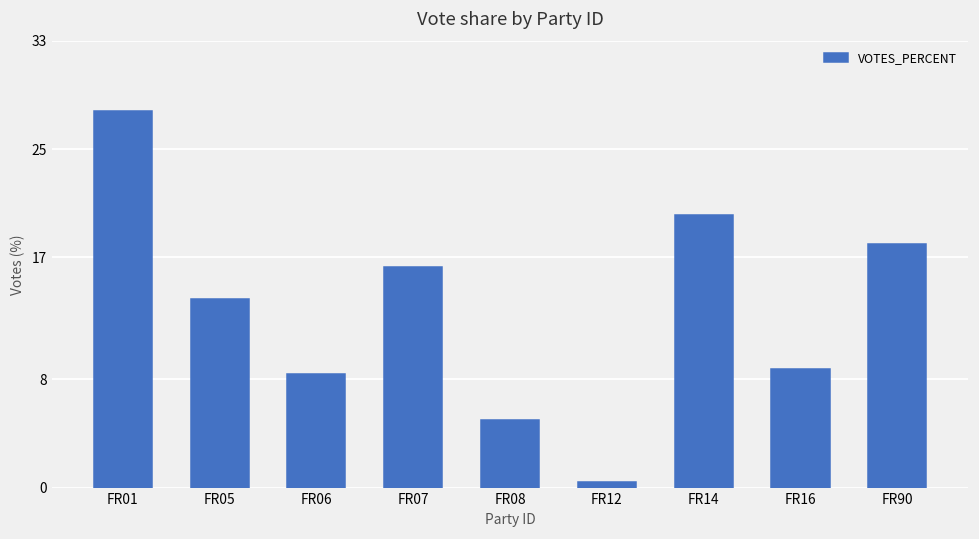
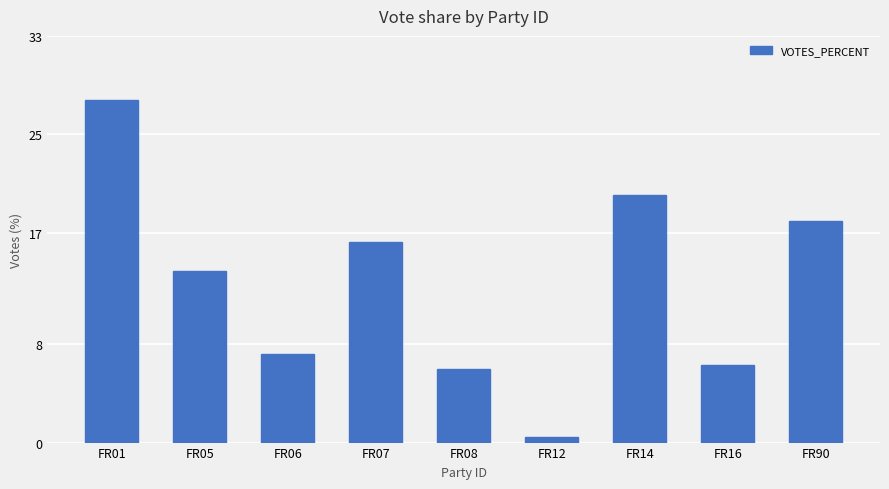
  {
    "FR01": 27.8,
    "FR05": 13.9,
-   "FR06": 8.4,
+   "FR06": 7.2,
    "FR07": 16.3,
-   "FR08": 5,
+   "FR08": 6,
    "FR12": 0.4,
    "FR14": 20.1,
-   "FR16": 8.8,
+   "FR16": 6.3,
    "FR90": 18.0
  }
